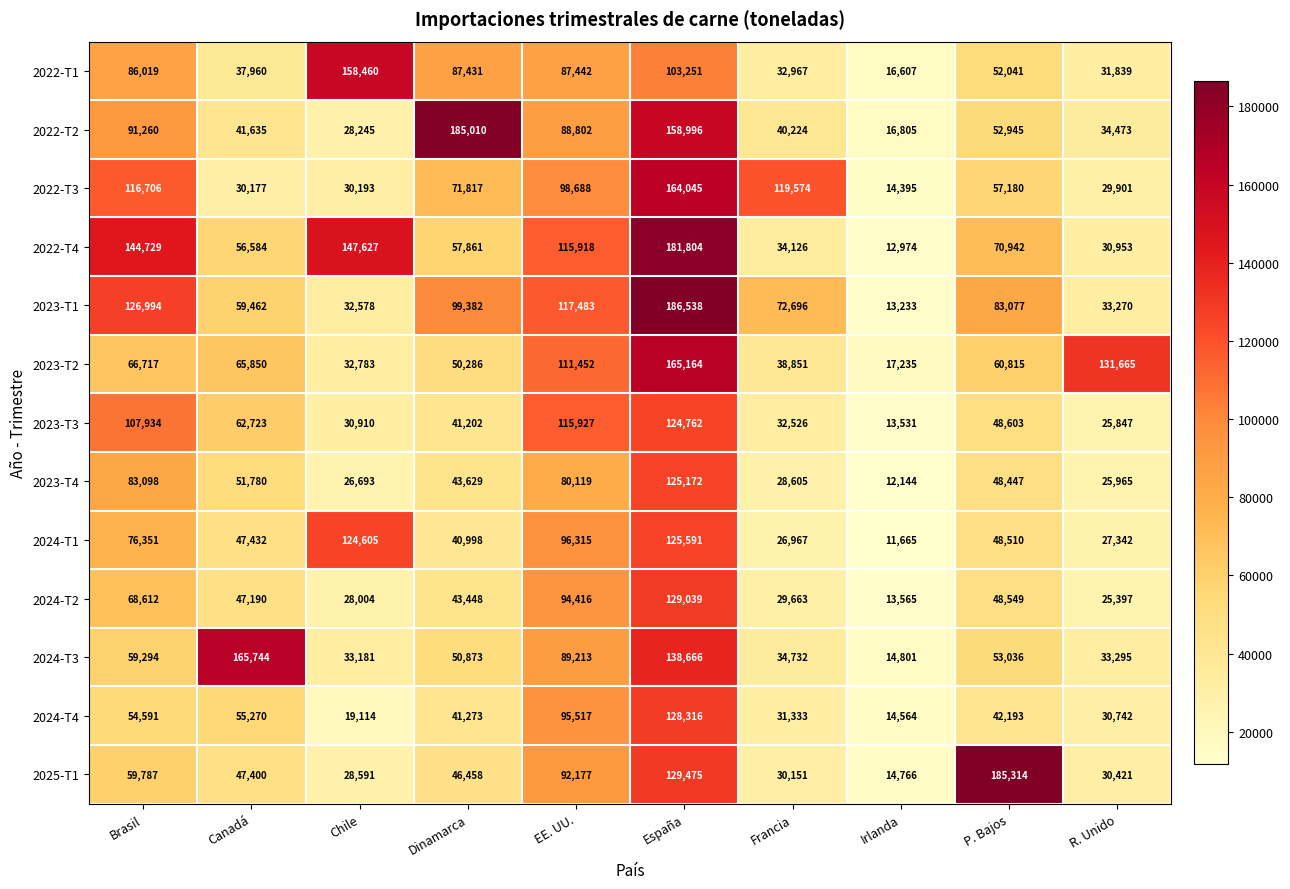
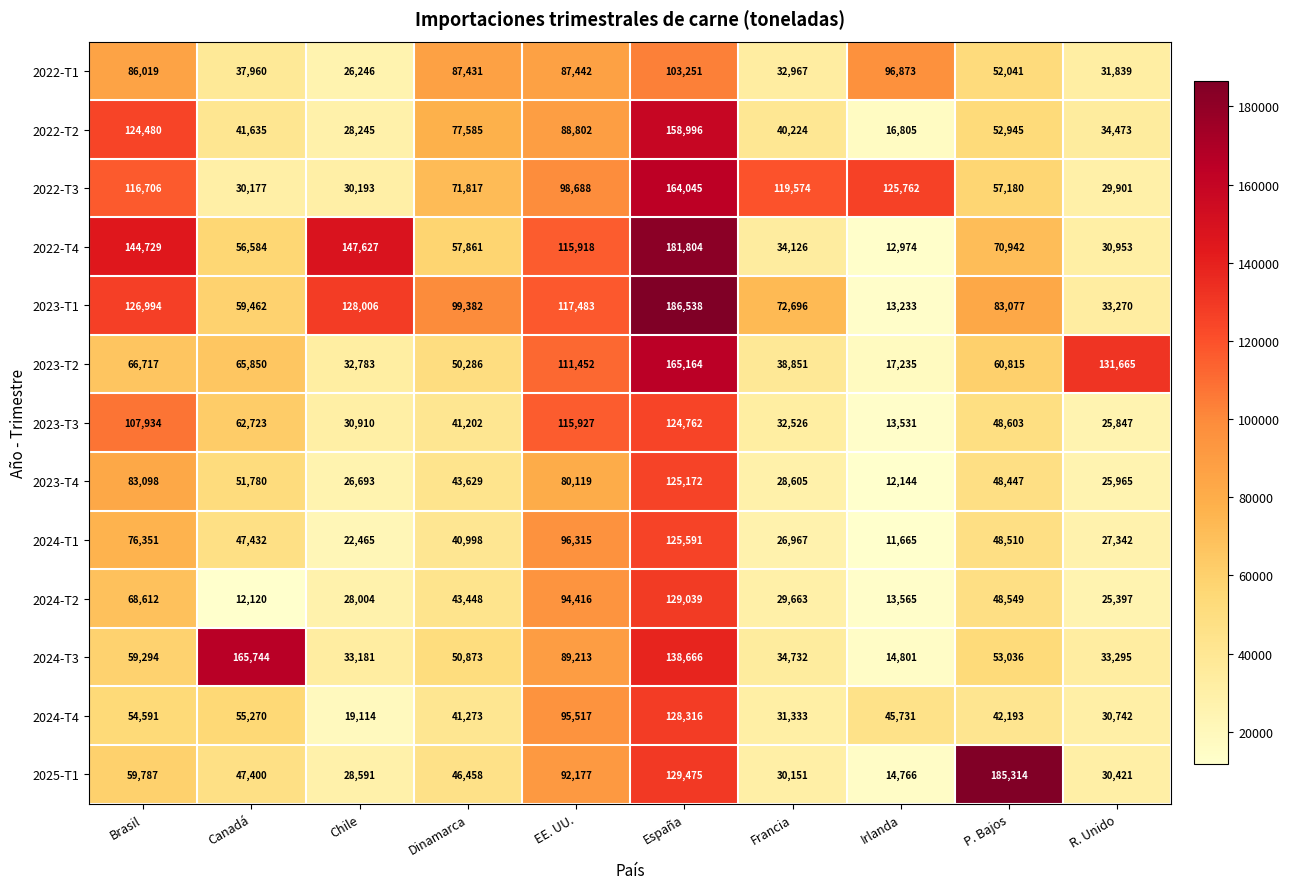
  {
    "2022-T1": {
      "Brasil": "86,019",
      "Canadá": "37,960",
-     "Chile": "158,460",
+     "Chile": "26,246",
      "Dinamarca": "87,431",
      "EE. UU.": "87,442",
      "España": "103,251",
      "Francia": "32,967",
-     "Irlanda": "16,607",
+     "Irlanda": "96,873",
      "P. Bajos": "52,041",
      "R. Unido": "31,839"
    },
    "2022-T2": {
-     "Brasil": "91,260",
+     "Brasil": "124,480",
      "Canadá": "41,635",
      "Chile": "28,245",
-     "Dinamarca": "185,010",
+     "Dinamarca": "77,585",
      "EE. UU.": "88,802",
      "España": "158,996",
      "Francia": "40,224",
      "Irlanda": "16,805",
      "P. Bajos": "52,945",
      "R. Unido": "34,473"
    },
    "2022-T3": {
      "Brasil": "116,706",
      "Canadá": "30,177",
      "Chile": "30,193",
      "Dinamarca": "71,817",
      "EE. UU.": "98,688",
      "España": "164,045",
      "Francia": "119,574",
-     "Irlanda": "14,395",
+     "Irlanda": "125,762",
      "P. Bajos": "57,180",
      "R. Unido": "29,901"
    },
    "2022-T4": {
      "Brasil": "144,729",
      "Canadá": "56,584",
      "Chile": "147,627",
      "Dinamarca": "57,861",
      "EE. UU.": "115,918",
      "España": "181,804",
      "Francia": "34,126",
      "Irlanda": "12,974",
      "P. Bajos": "70,942",
      "R. Unido": "30,953"
    },
    "2023-T1": {
      "Brasil": "126,994",
      "Canadá": "59,462",
-     "Chile": "32,578",
+     "Chile": "128,006",
      "Dinamarca": "99,382",
      "EE. UU.": "117,483",
      "España": "186,538",
      "Francia": "72,696",
      "Irlanda": "13,233",
      "P. Bajos": "83,077",
      "R. Unido": "33,270"
    },
    "2023-T2": {
      "Brasil": "66,717",
      "Canadá": "65,850",
      "Chile": "32,783",
      "Dinamarca": "50,286",
      "EE. UU.": "111,452",
      "España": "165,164",
      "Francia": "38,851",
      "Irlanda": "17,235",
      "P. Bajos": "60,815",
      "R. Unido": "131,665"
    },
    "2023-T3": {
      "Brasil": "107,934",
      "Canadá": "62,723",
      "Chile": "30,910",
      "Dinamarca": "41,202",
      "EE. UU.": "115,927",
      "España": "124,762",
      "Francia": "32,526",
      "Irlanda": "13,531",
      "P. Bajos": "48,603",
      "R. Unido": "25,847"
    },
    "2023-T4": {
      "Brasil": "83,098",
      "Canadá": "51,780",
      "Chile": "26,693",
      "Dinamarca": "43,629",
      "EE. UU.": "80,119",
      "España": "125,172",
      "Francia": "28,605",
      "Irlanda": "12,144",
      "P. Bajos": "48,447",
      "R. Unido": "25,965"
    },
    "2024-T1": {
      "Brasil": "76,351",
      "Canadá": "47,432",
-     "Chile": "124,605",
+     "Chile": "22,465",
      "Dinamarca": "40,998",
      "EE. UU.": "96,315",
      "España": "125,591",
      "Francia": "26,967",
      "Irlanda": "11,665",
      "P. Bajos": "48,510",
      "R. Unido": "27,342"
    },
    "2024-T2": {
      "Brasil": "68,612",
-     "Canadá": "47,190",
+     "Canadá": "12,120",
      "Chile": "28,004",
      "Dinamarca": "43,448",
      "EE. UU.": "94,416",
      "España": "129,039",
      "Francia": "29,663",
      "Irlanda": "13,565",
      "P. Bajos": "48,549",
      "R. Unido": "25,397"
    },
    "2024-T3": {
      "Brasil": "59,294",
      "Canadá": "165,744",
      "Chile": "33,181",
      "Dinamarca": "50,873",
      "EE. UU.": "89,213",
      "España": "138,666",
      "Francia": "34,732",
      "Irlanda": "14,801",
      "P. Bajos": "53,036",
      "R. Unido": "33,295"
    },
    "2024-T4": {
      "Brasil": "54,591",
      "Canadá": "55,270",
      "Chile": "19,114",
      "Dinamarca": "41,273",
      "EE. UU.": "95,517",
      "España": "128,316",
      "Francia": "31,333",
-     "Irlanda": "14,564",
+     "Irlanda": "45,731",
      "P. Bajos": "42,193",
      "R. Unido": "30,742"
    },
    "2025-T1": {
      "Brasil": "59,787",
      "Canadá": "47,400",
      "Chile": "28,591",
      "Dinamarca": "46,458",
      "EE. UU.": "92,177",
      "España": "129,475",
      "Francia": "30,151",
      "Irlanda": "14,766",
      "P. Bajos": "185,314",
      "R. Unido": "30,421"
    }
  }
